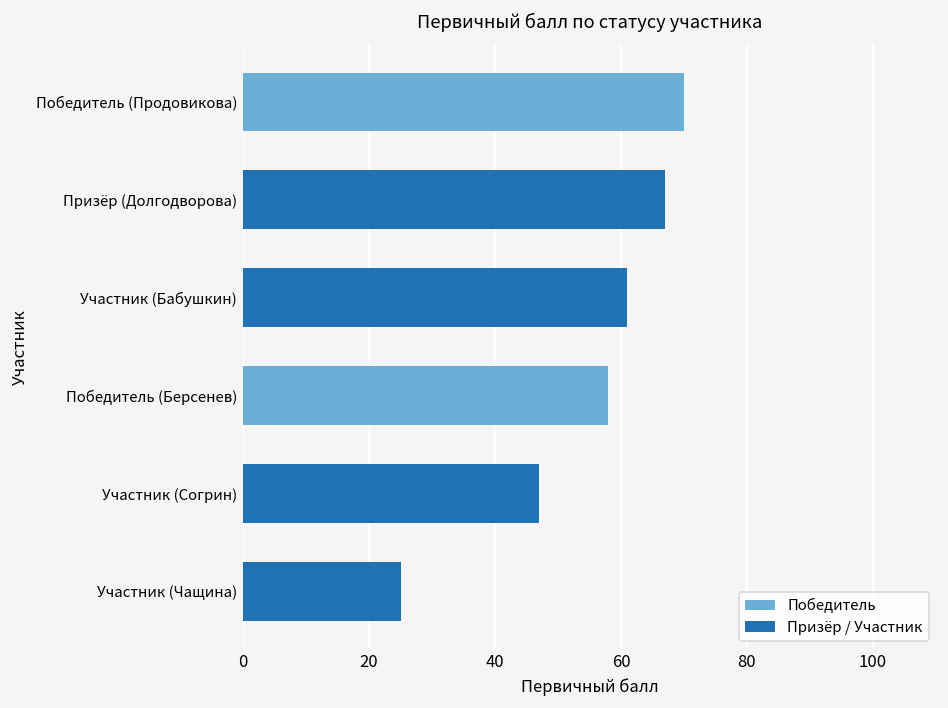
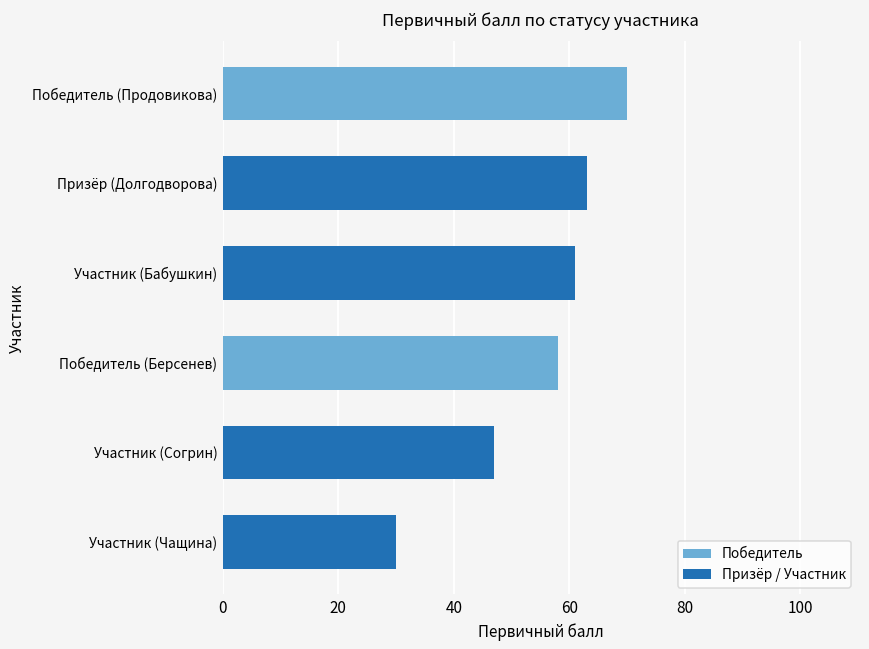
  {
    "Победитель (Продовикова)": 70,
-   "Призёр (Долгодворова)": 67,
+   "Призёр (Долгодворова)": 63,
    "Участник (Бабушкин)": 61,
    "Победитель (Берсенев)": 58,
    "Участник (Согрин)": 47,
-   "Участник (Чащина)": 25
+   "Участник (Чащина)": 30
  }
